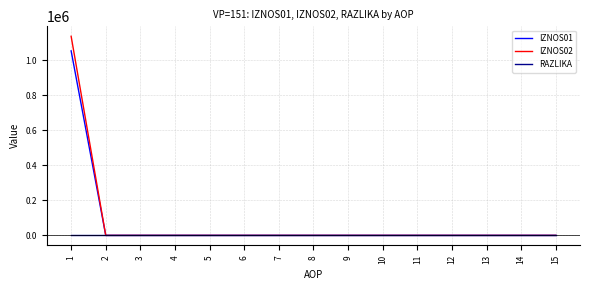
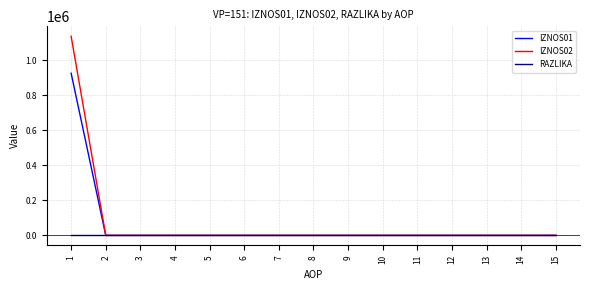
  {
    "IZNOS01": {
-     "1": 1050000
+     "1": 920000
    },
    "IZNOS02": {
      "1": 1140000
    },
    "RAZLIKA": {
      "1": 0
    }
  }
